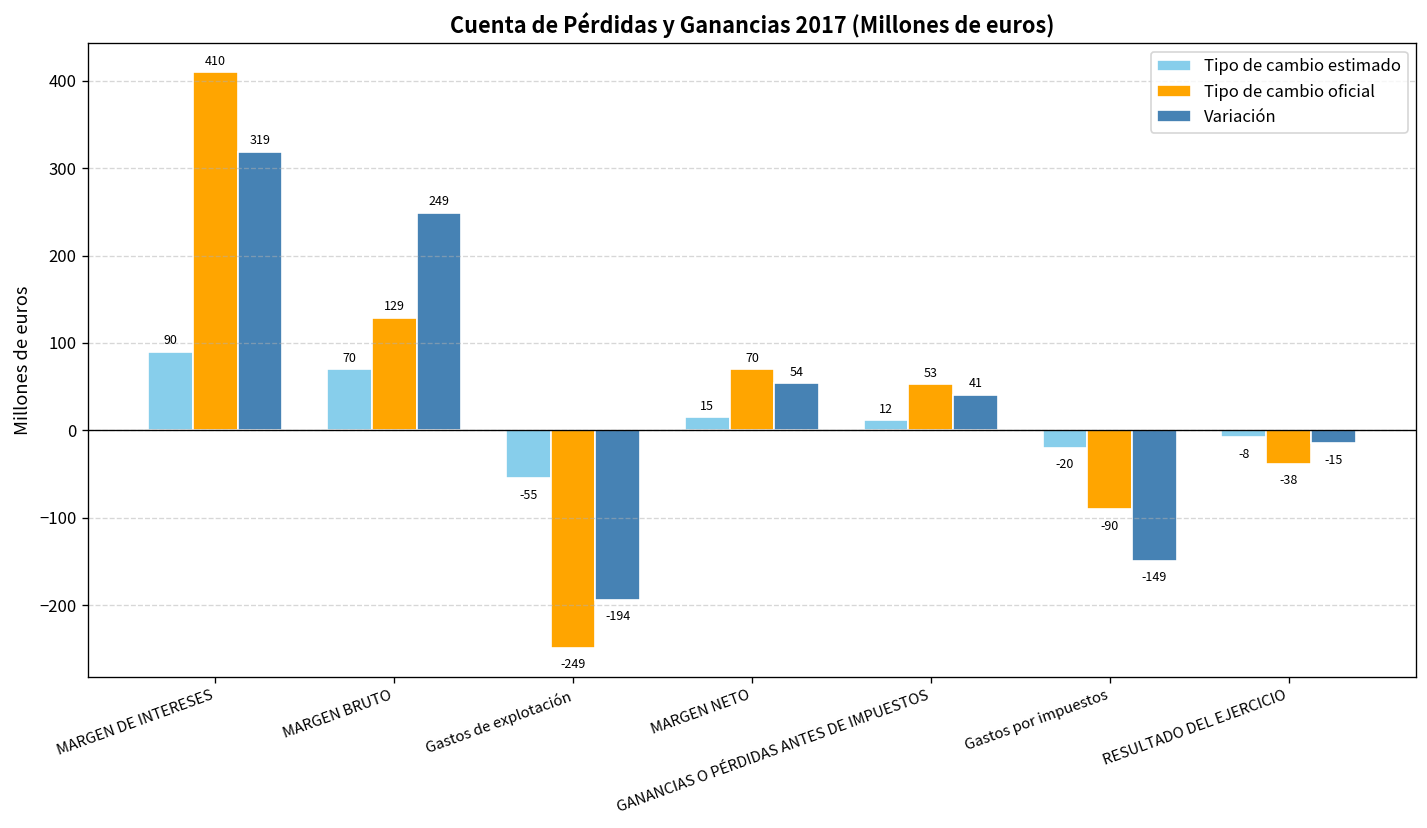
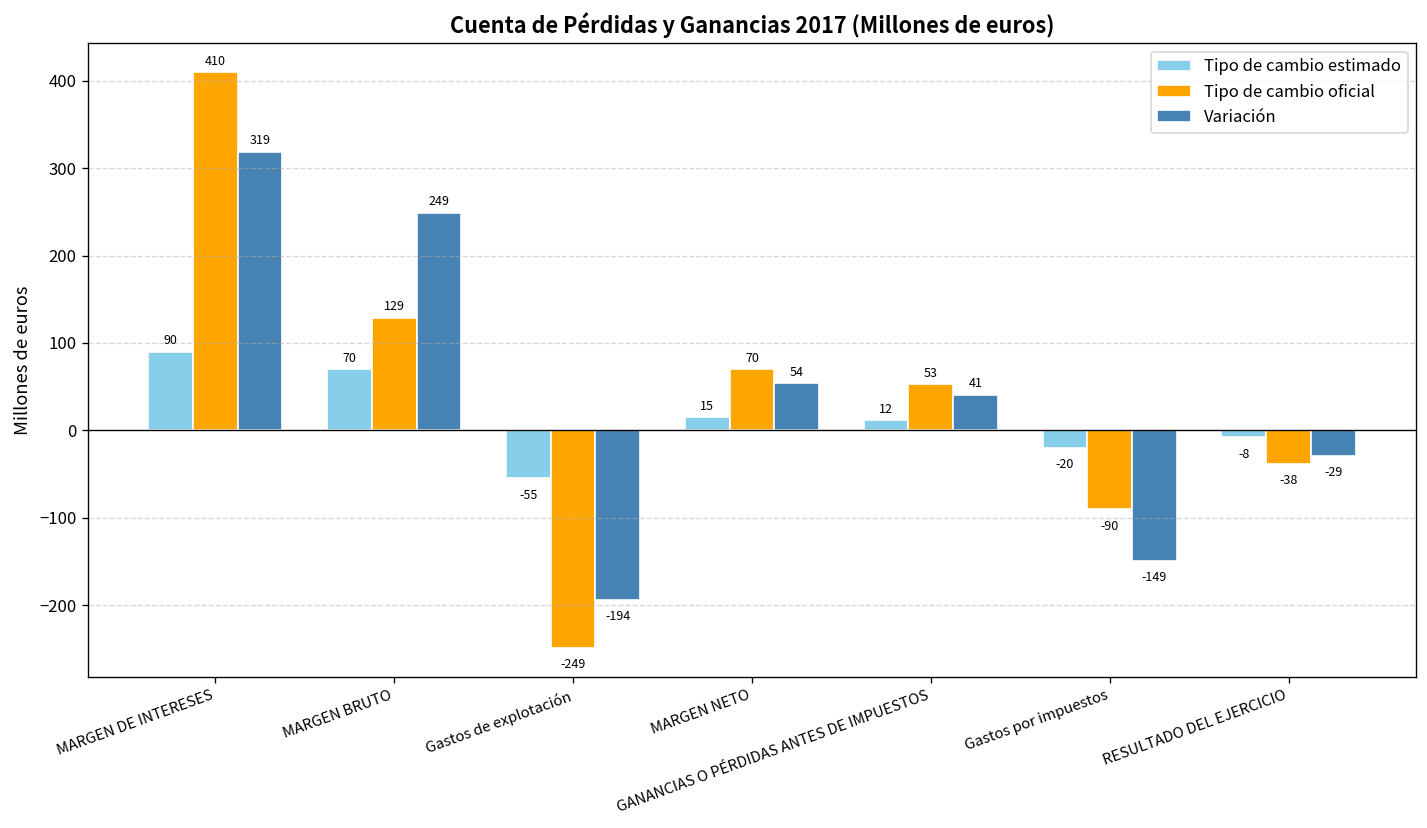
  {
    "Tipo de cambio estimado": {
      "MARGEN DE INTERESES": 90,
      "MARGEN BRUTO": 70,
      "Gastos de explotación": -55,
      "MARGEN NETO": 15,
      "GANANCIAS O PÉRDIDAS ANTES DE IMPUESTOS": 12,
      "Gastos por impuestos": -20,
      "RESULTADO DEL EJERCICIO": -8
    },
    "Tipo de cambio oficial": {
      "MARGEN DE INTERESES": 410,
      "MARGEN BRUTO": 129,
      "Gastos de explotación": -249,
      "MARGEN NETO": 70,
      "GANANCIAS O PÉRDIDAS ANTES DE IMPUESTOS": 53,
      "Gastos por impuestos": -90,
      "RESULTADO DEL EJERCICIO": -38
    },
    "Variación": {
      "MARGEN DE INTERESES": 319,
      "MARGEN BRUTO": 249,
      "Gastos de explotación": -194,
      "MARGEN NETO": 54,
      "GANANCIAS O PÉRDIDAS ANTES DE IMPUESTOS": 41,
      "Gastos por impuestos": -149,
-     "RESULTADO DEL EJERCICIO": -15
+     "RESULTADO DEL EJERCICIO": -29
    }
  }
